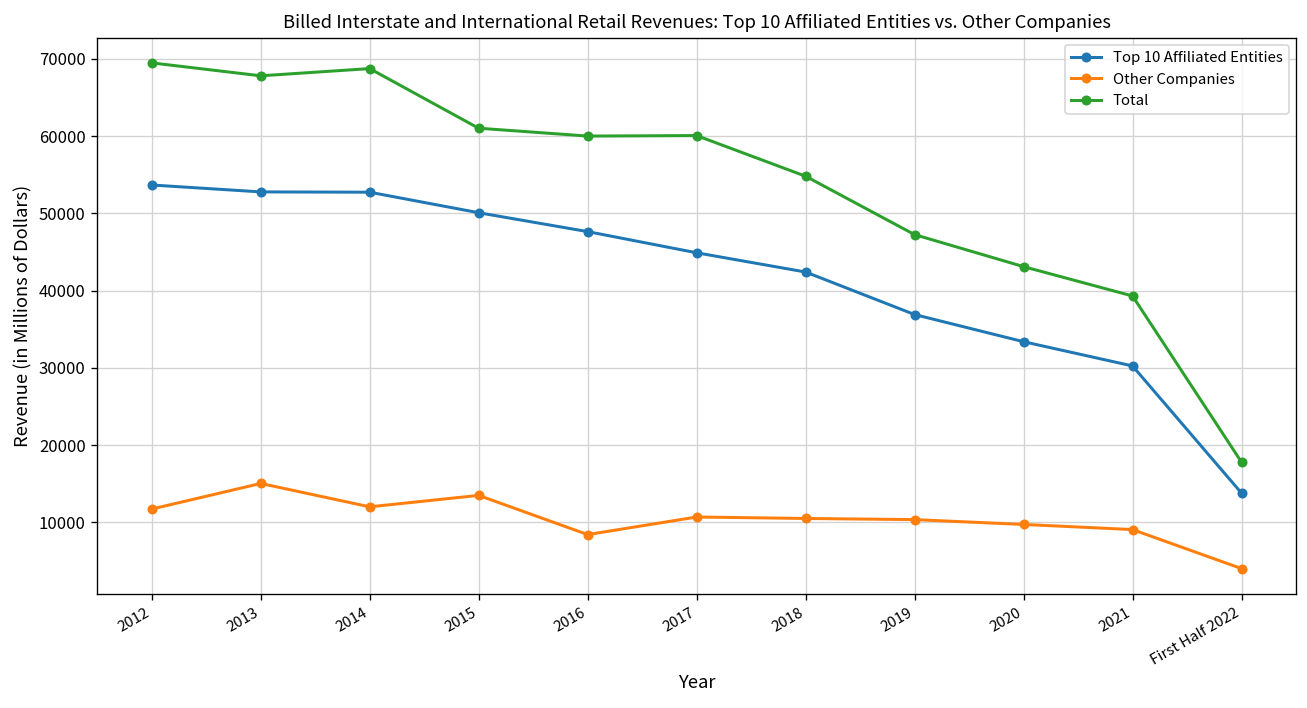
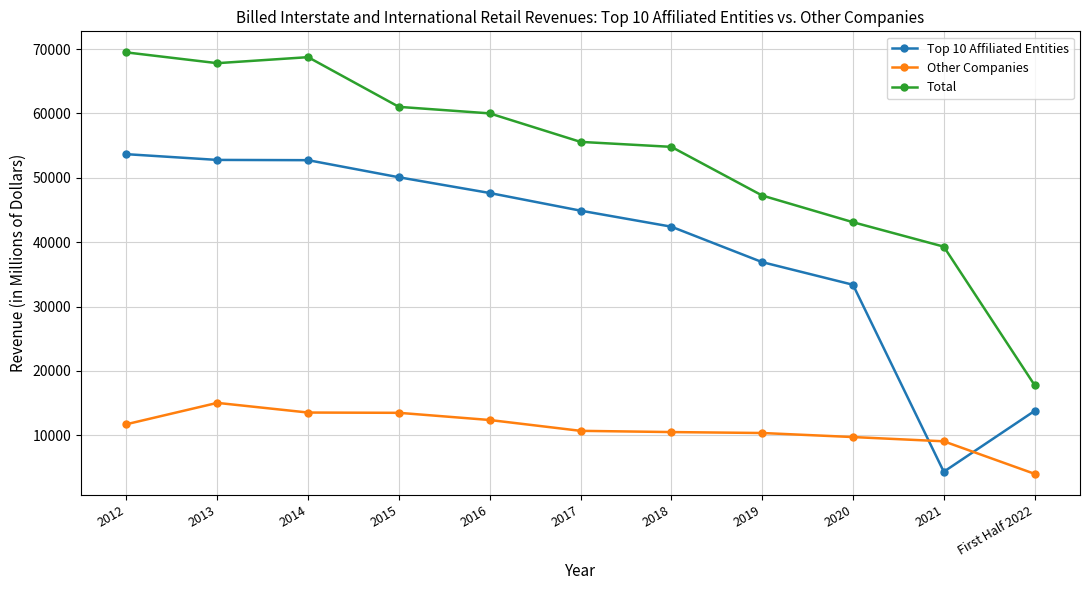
  {
    "Top 10 Affiliated Entities": {
      "2012": 54000,
      "2013": 53000,
      "2014": 53000,
      "2015": 50000,
      "2016": 48000,
      "2017": 45000,
      "2018": 42000,
      "2019": 37000,
      "2020": 33000,
-     "2021": 30000,
+     "2021": 4000,
      "First Half 2022": 14000
    },
    "Other Companies": {
      "2012": 12000,
      "2013": 15000,
-     "2014": 12000,
+     "2014": 14000,
      "2015": 13000,
-     "2016": 8000,
+     "2016": 12000,
      "2017": 11000,
      "2018": 10000,
      "2019": 10000,
      "2020": 10000,
      "2021": 9000,
      "First Half 2022": 4000
    },
    "Total": {
      "2012": 69000,
      "2013": 68000,
      "2014": 69000,
      "2015": 61000,
      "2016": 60000,
-     "2017": 60000,
+     "2017": 56000,
      "2018": 55000,
      "2019": 47000,
      "2020": 43000,
      "2021": 39000,
      "First Half 2022": 18000
    }
  }
